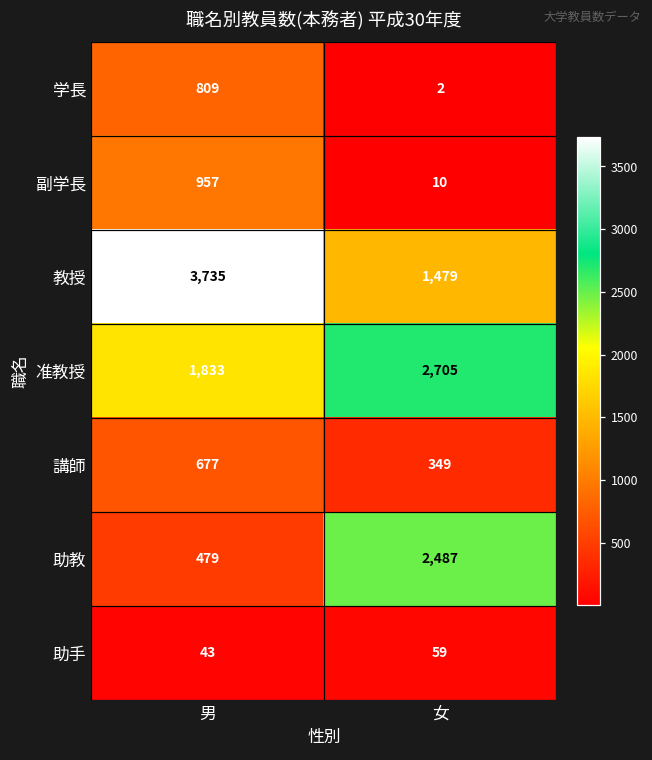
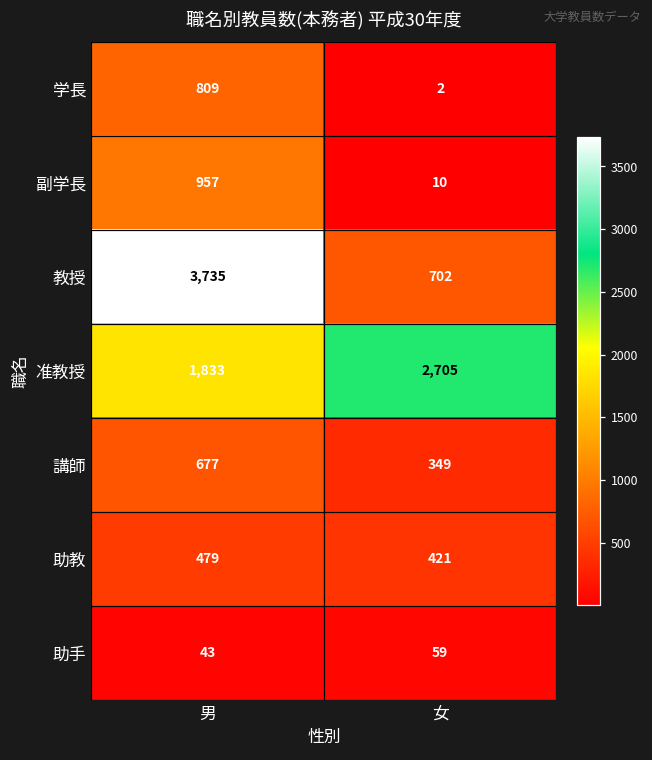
  {
    "学長": {
      "男": "809",
      "女": "2"
    },
    "副学長": {
      "男": "957",
      "女": "10"
    },
    "教授": {
      "男": "3,735",
-     "女": "1,479"
+     "女": "702"
    },
    "准教授": {
      "男": "1,833",
      "女": "2,705"
    },
    "講師": {
      "男": "677",
      "女": "349"
    },
    "助教": {
      "男": "479",
-     "女": "2,487"
+     "女": "421"
    },
    "助手": {
      "男": "43",
      "女": "59"
    }
  }
